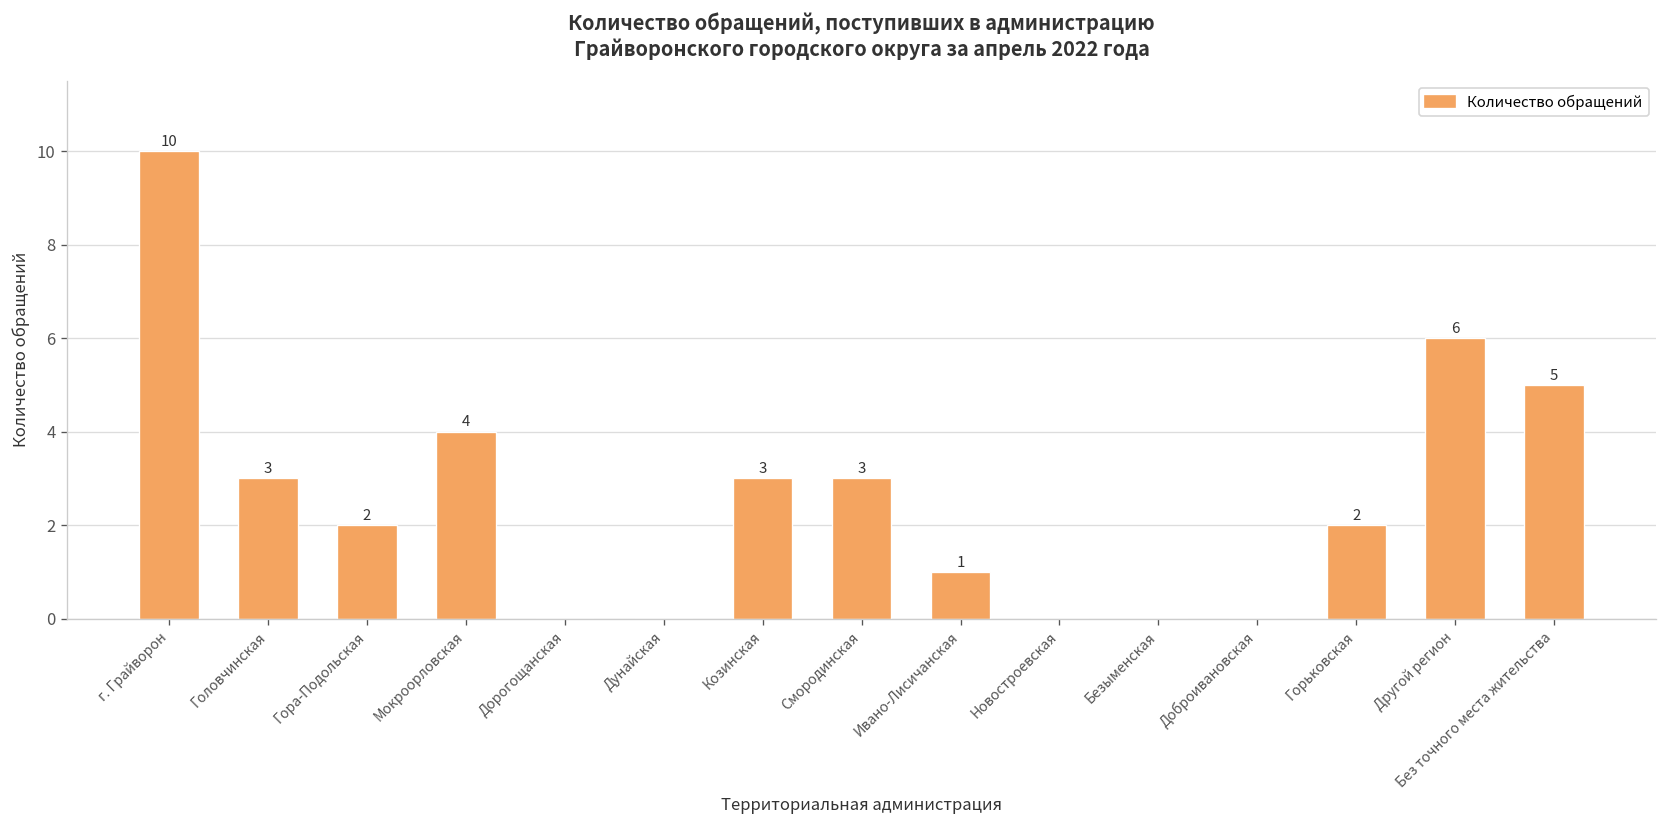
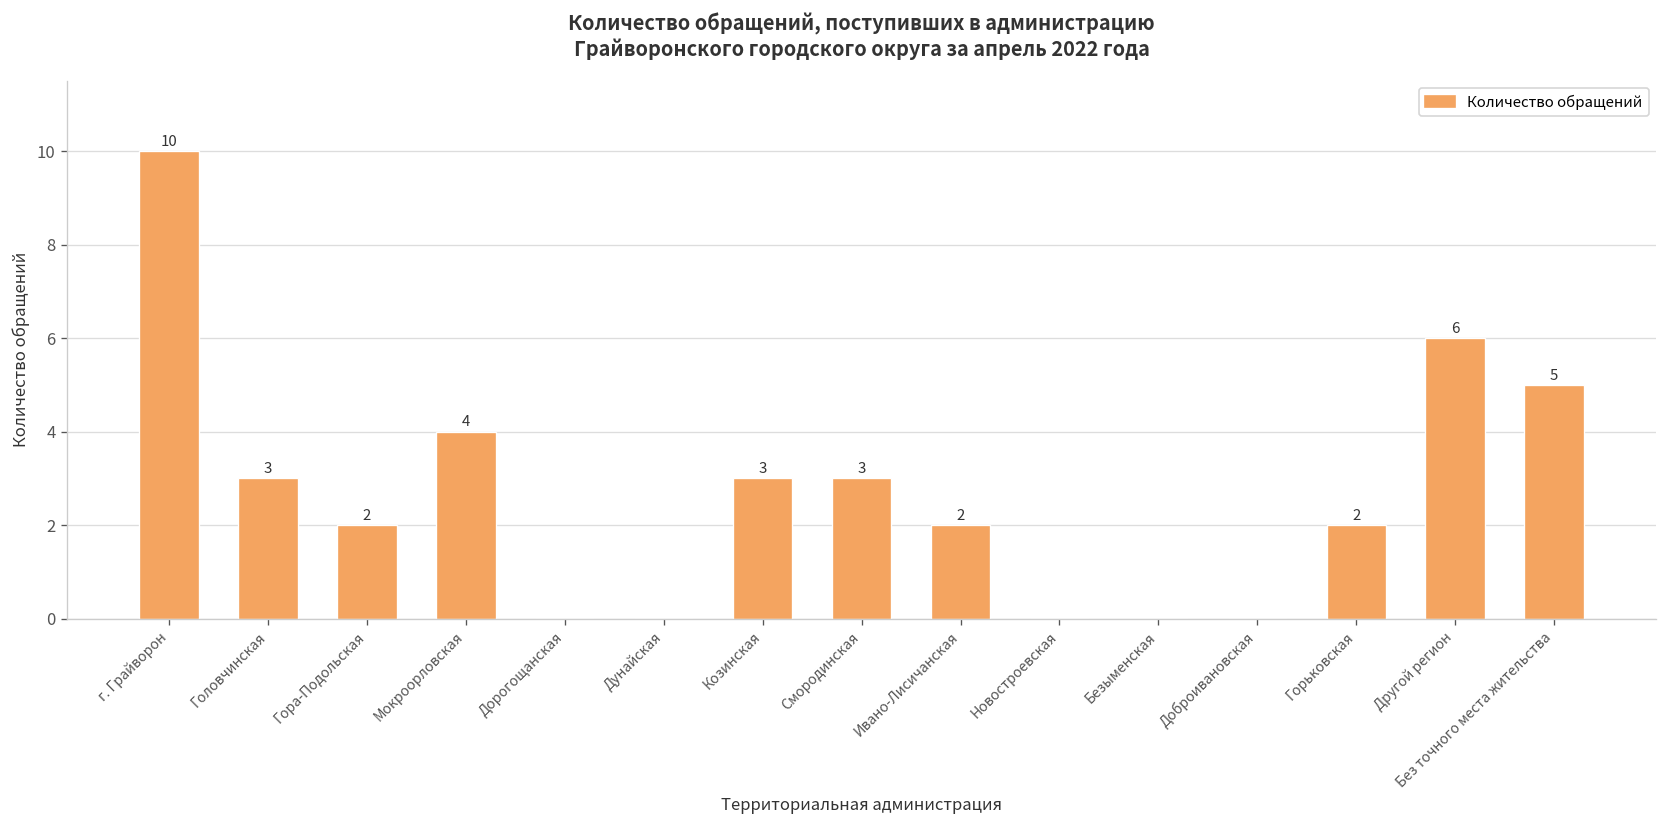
  {
    "г. Грайворон": 10,
    "Головчинская": 3,
    "Гора-Подольская": 2,
    "Мокроорловская": 4,
    "Козинская": 3,
    "Смородинская": 3,
-   "Ивано-Лисичанская": 1,
+   "Ивано-Лисичанская": 2,
    "Горьковская": 2,
    "Другой регион": 6,
    "Без точного места жительства": 5
  }
